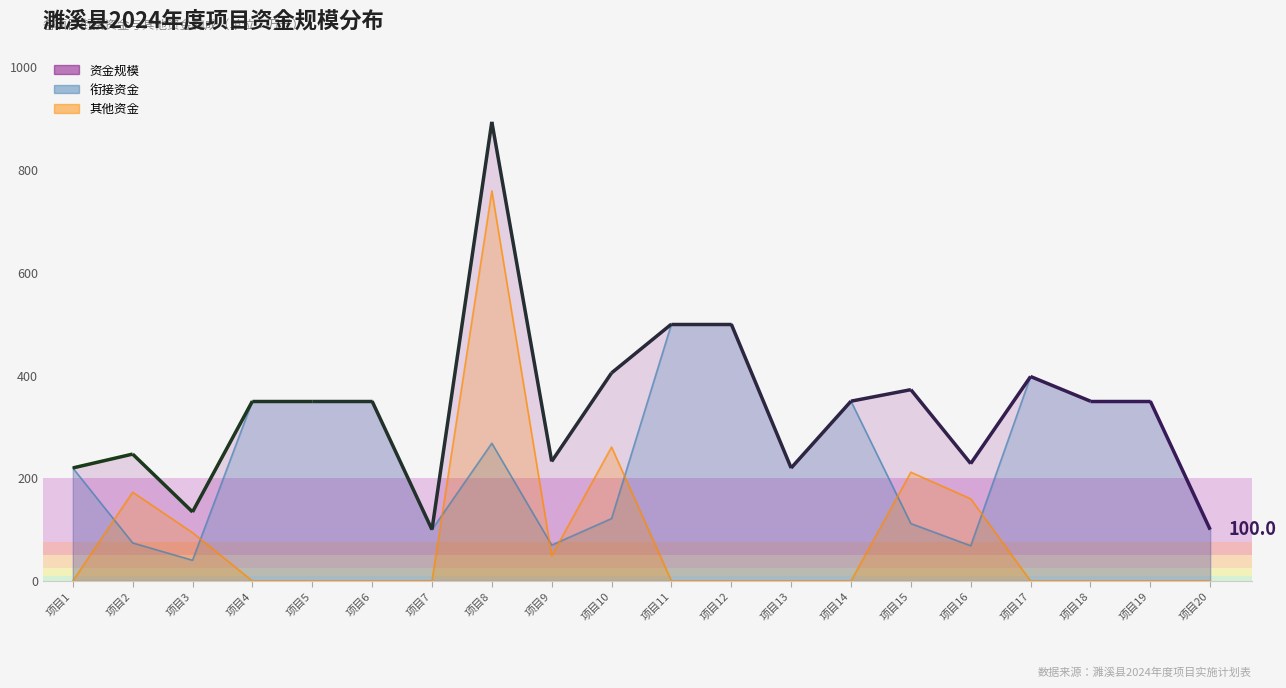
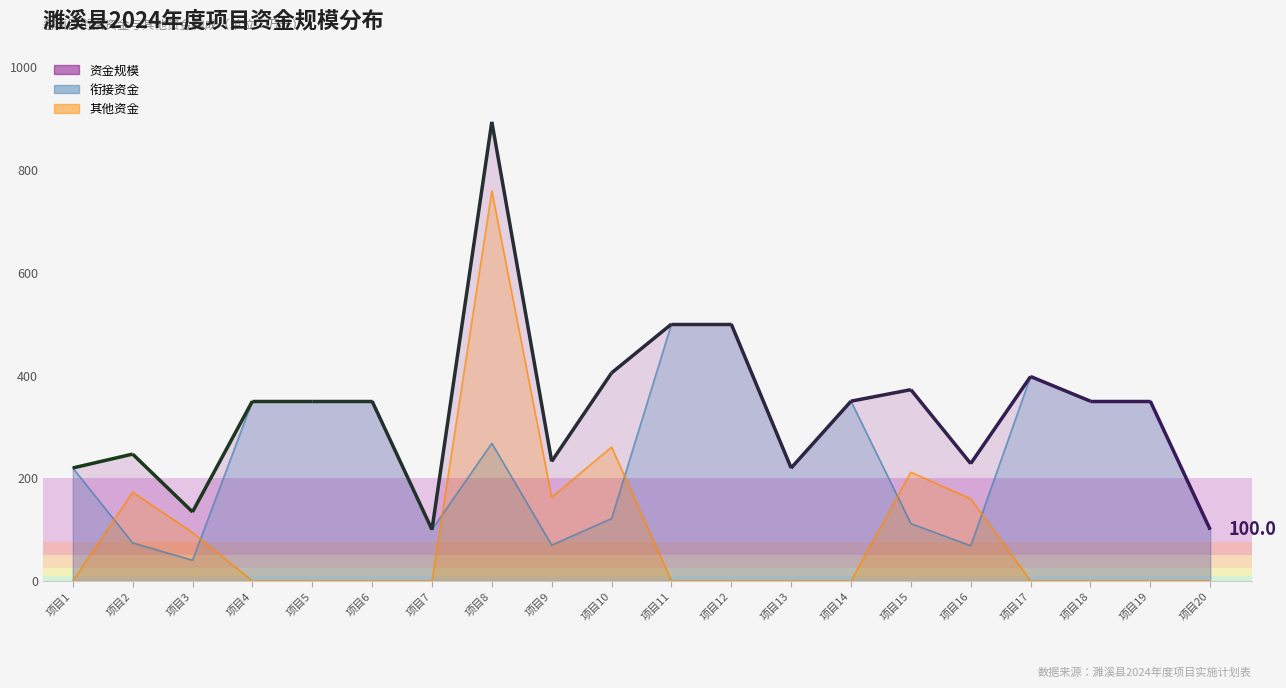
  {
    "其他资金": {
      "项目1": 0,
      "项目2": 170,
      "项目3": 90,
      "项目4": 0,
      "项目5": 0,
      "项目6": 0,
      "项目7": 0,
      "项目8": 760,
-     "项目9": 50,
+     "项目9": 160,
      "项目10": 260,
      "项目11": 0,
      "项目12": 0,
      "项目13": 0,
      "项目14": 0,
      "项目15": 210,
      "项目16": 160,
      "项目17": 0,
      "项目18": 0,
      "项目19": 0,
      "项目20": 0
    }
  }
